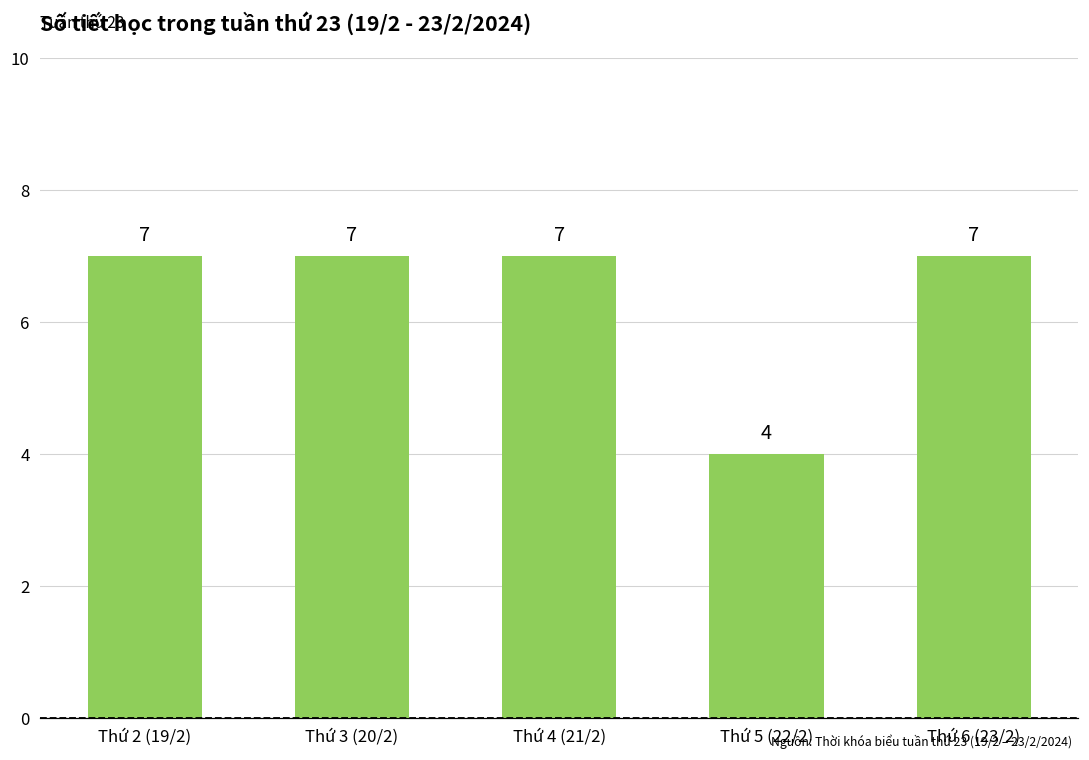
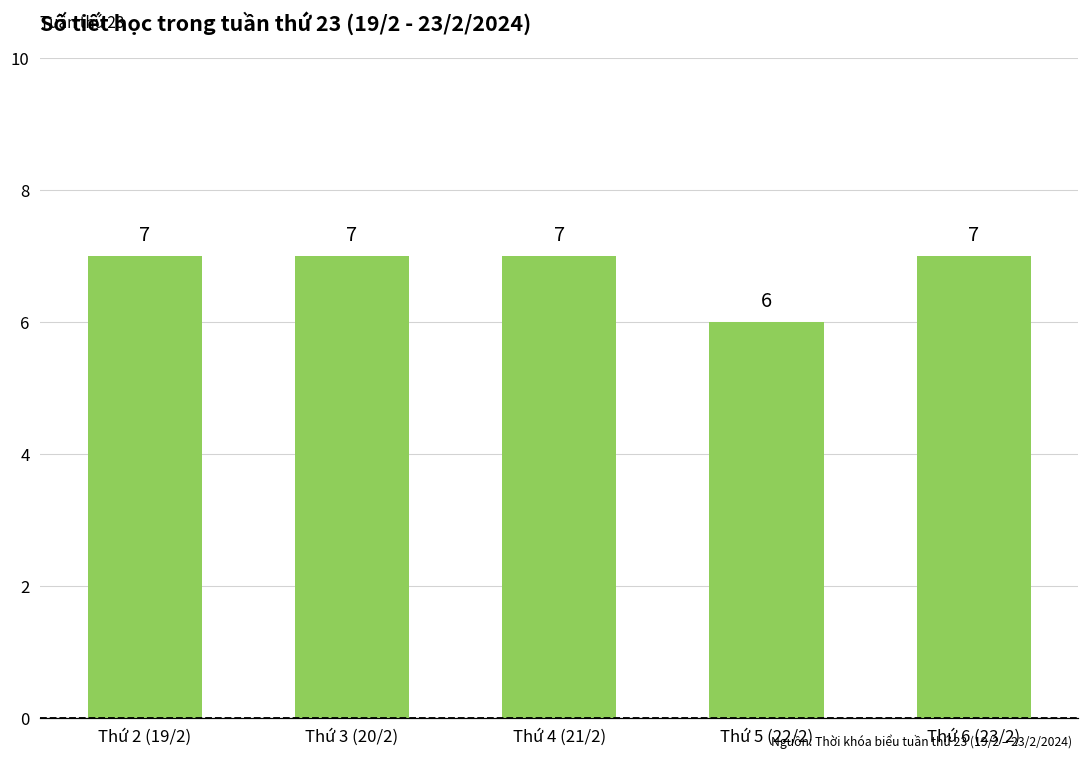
  {
    "Thứ 2 (19/2)": 7,
    "Thứ 3 (20/2)": 7,
    "Thứ 4 (21/2)": 7,
-   "Thứ 5 (22/2)": 4,
+   "Thứ 5 (22/2)": 6,
    "Thứ 6 (23/2)": 7
  }
